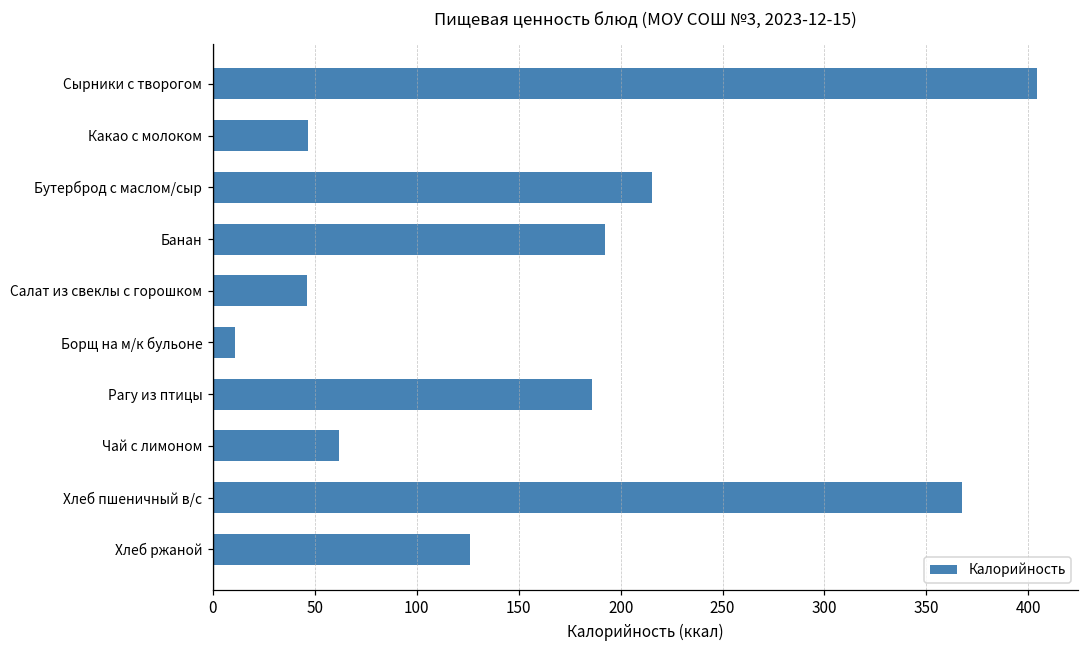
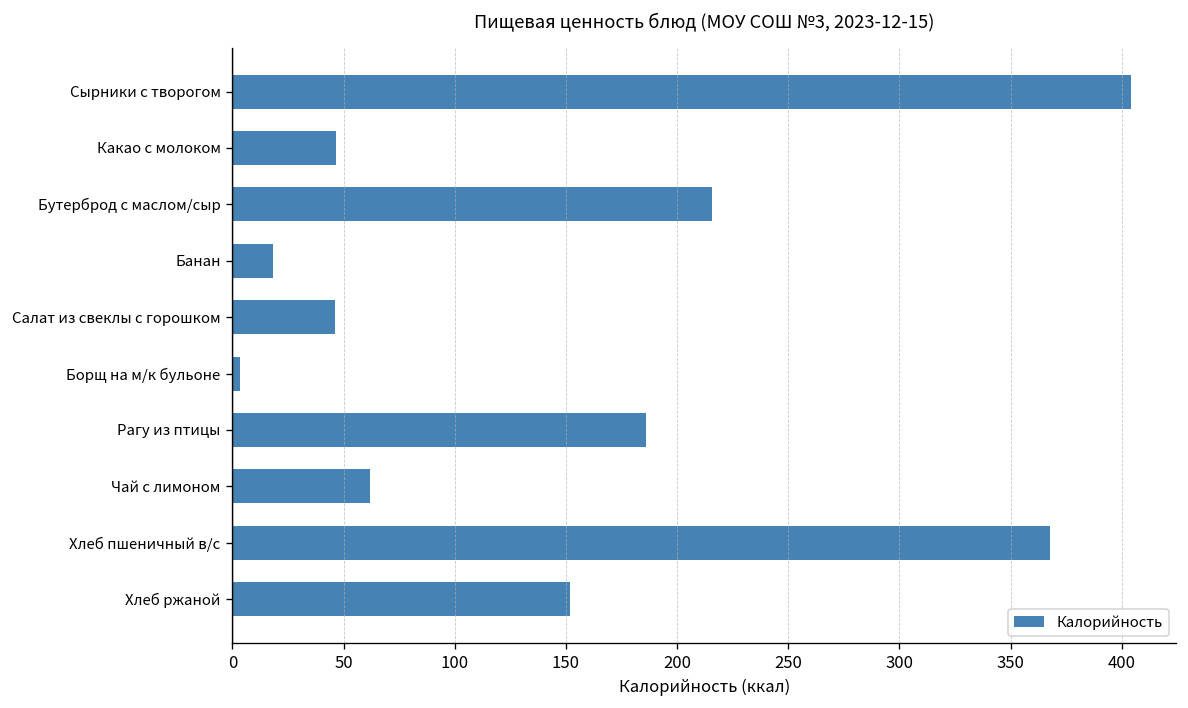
  {
    "Сырники с творогом": 404,
    "Какао с молоком": 47,
    "Бутерброд с маслом/сыр": 216,
-   "Банан": 192,
+   "Банан": 18,
    "Салат из свеклы с горошком": 46,
-   "Борщ на м/к бульоне": 11,
+   "Борщ на м/к бульоне": 3,
    "Рагу из птицы": 186,
    "Чай с лимоном": 62,
    "Хлеб пшеничный в/с": 368,
-   "Хлеб ржаной": 126
+   "Хлеб ржаной": 152
  }
